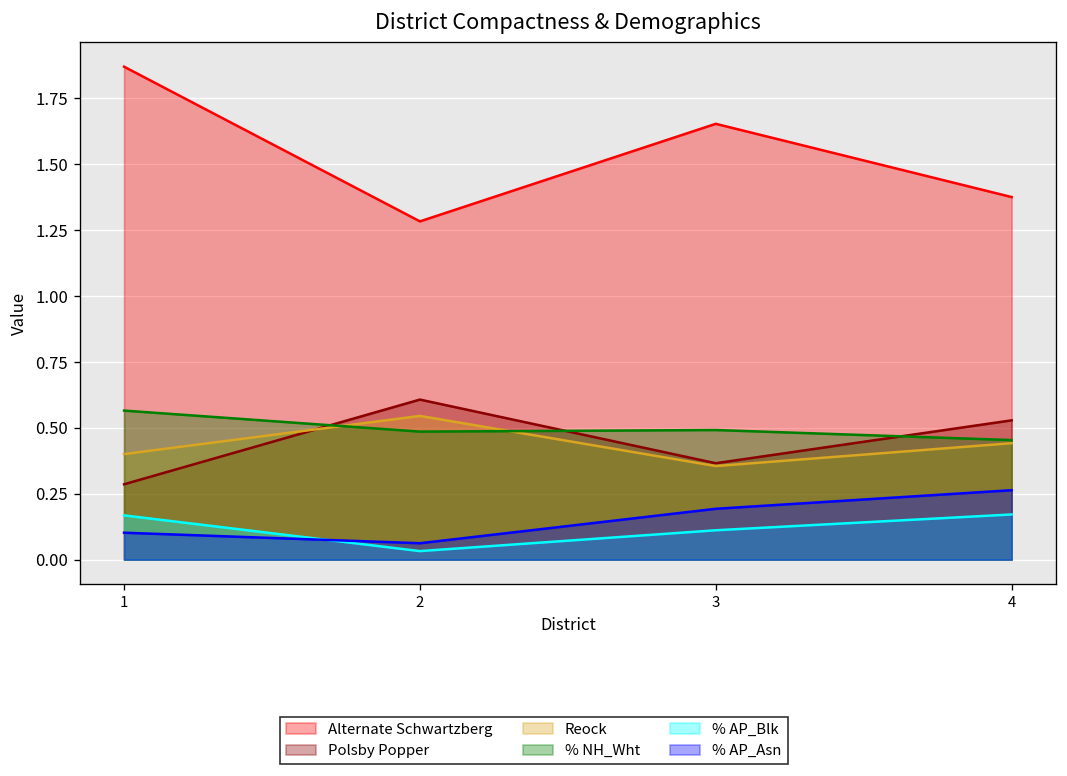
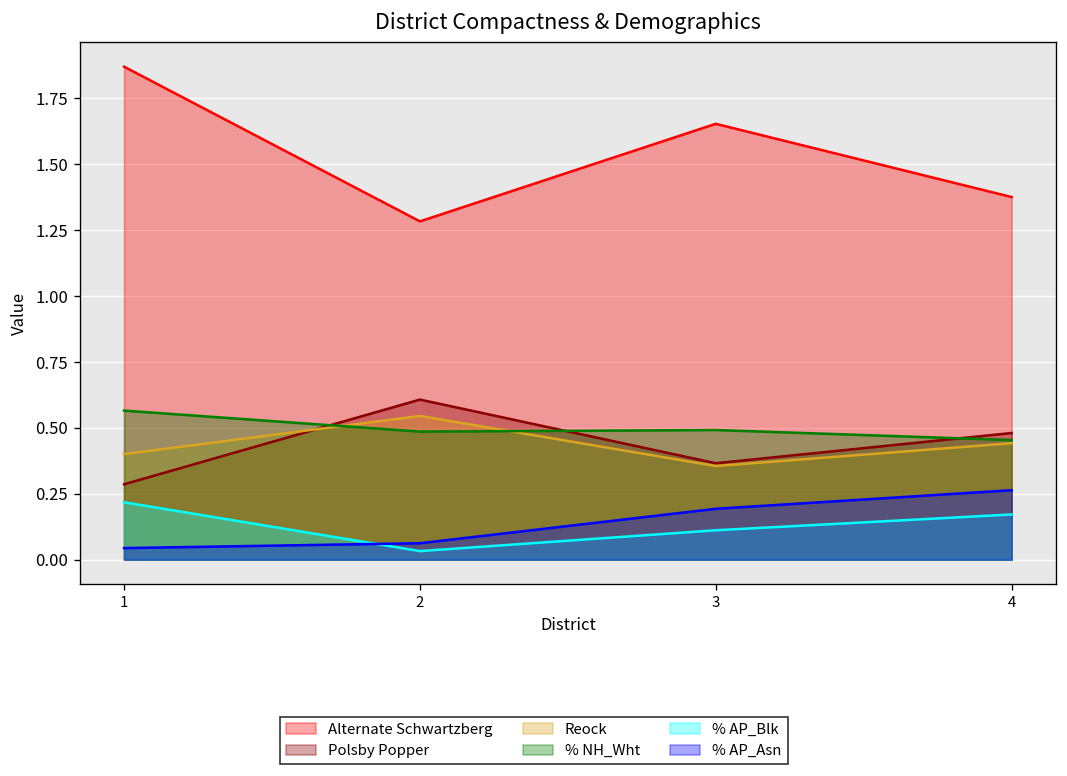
  {
    "Alternate Schwartzberg": {
      "1": 1.87,
      "2": 1.28,
      "3": 1.65,
      "4": 1.38
    },
    "Polsby Popper": {
      "1": 0.29,
      "2": 0.61,
-     "4": 0.53
+     "4": 0.48
    },
    "Reock": {
      "1": 0.40,
      "2": 0.55,
      "4": 0.44
    },
    "% NH_Wht": {
      "1": 0.57,
      "2": 0.49,
      "3": 0.49,
      "4": 0.45
    },
    "% AP_Blk": {
-     "1": 0.17,
+     "1": 0.22,
      "2": 0.03,
      "3": 0.11,
      "4": 0.17
    },
    "% AP_Asn": {
-     "1": 0.10,
+     "1": 0.04,
      "2": 0.06,
      "3": 0.19,
      "4": 0.26
    }
  }
